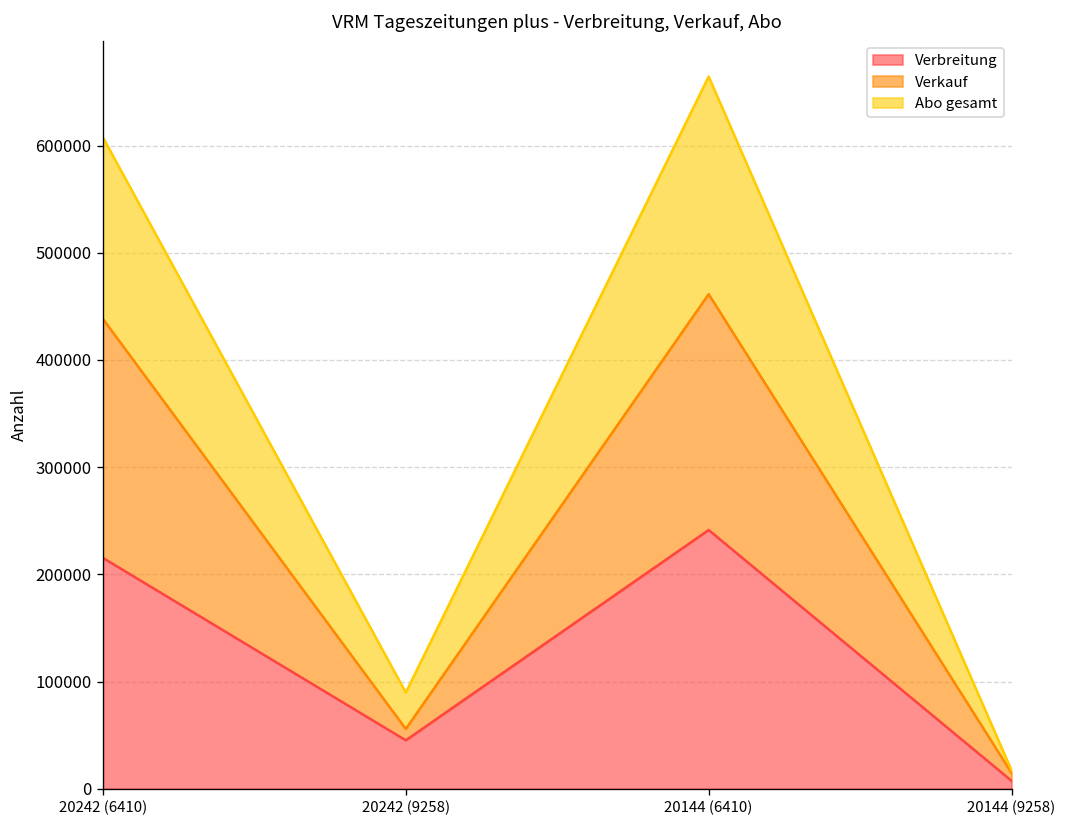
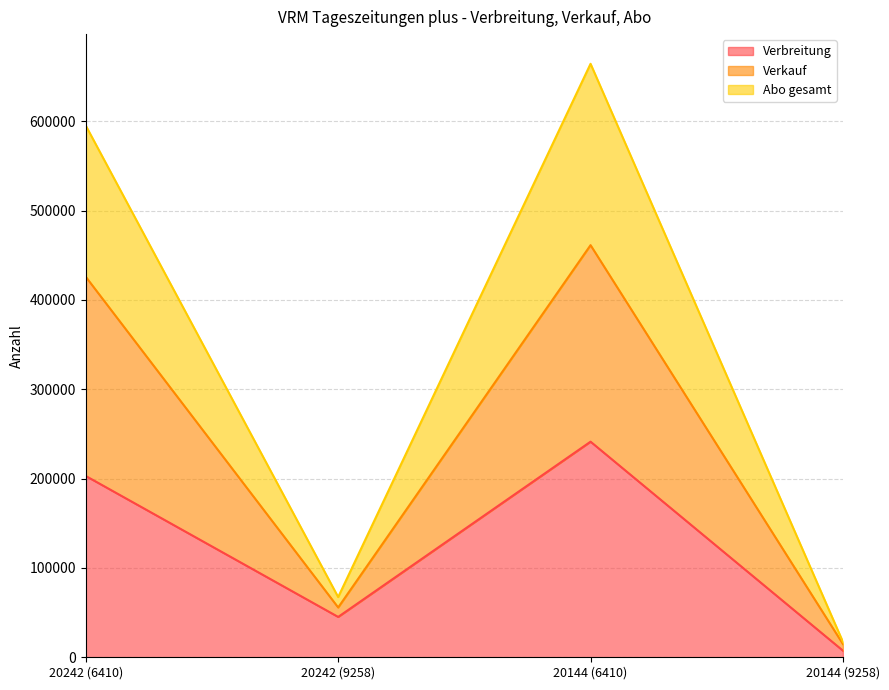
  {
    "Verbreitung": {
-     "20242 (6410)": 220000,
+     "20242 (6410)": 200000,
      "20242 (9258)": 50000,
      "20144 (6410)": 240000,
      "20144 (9258)": 10000
    },
    "Verkauf": {
      "20242 (6410)": 220000,
      "20242 (9258)": 10000,
      "20144 (6410)": 220000
    },
    "Abo gesamt": {
      "20242 (6410)": 170000,
-     "20242 (9258)": 30000,
+     "20242 (9258)": 10000,
      "20144 (6410)": 200000
    }
  }
